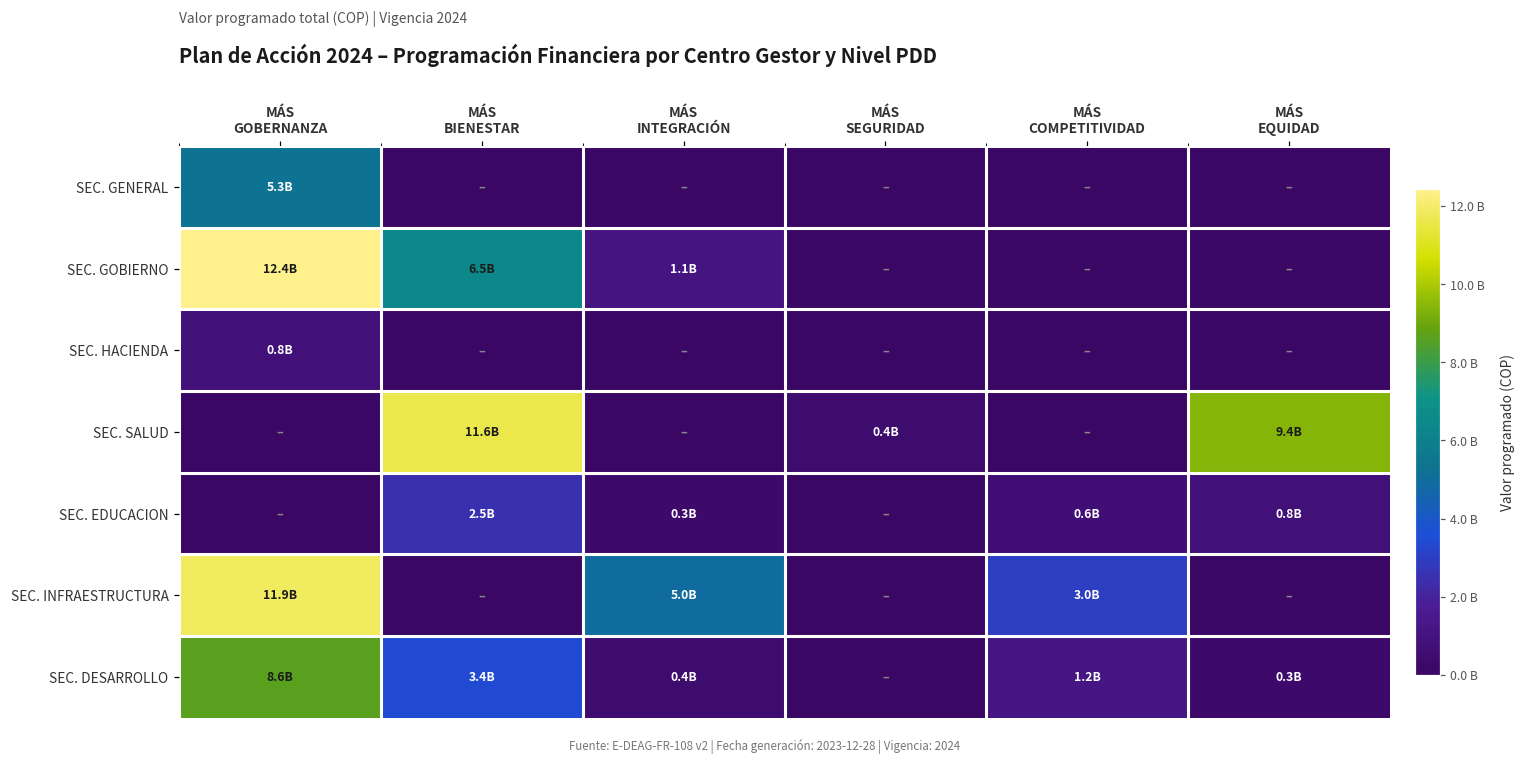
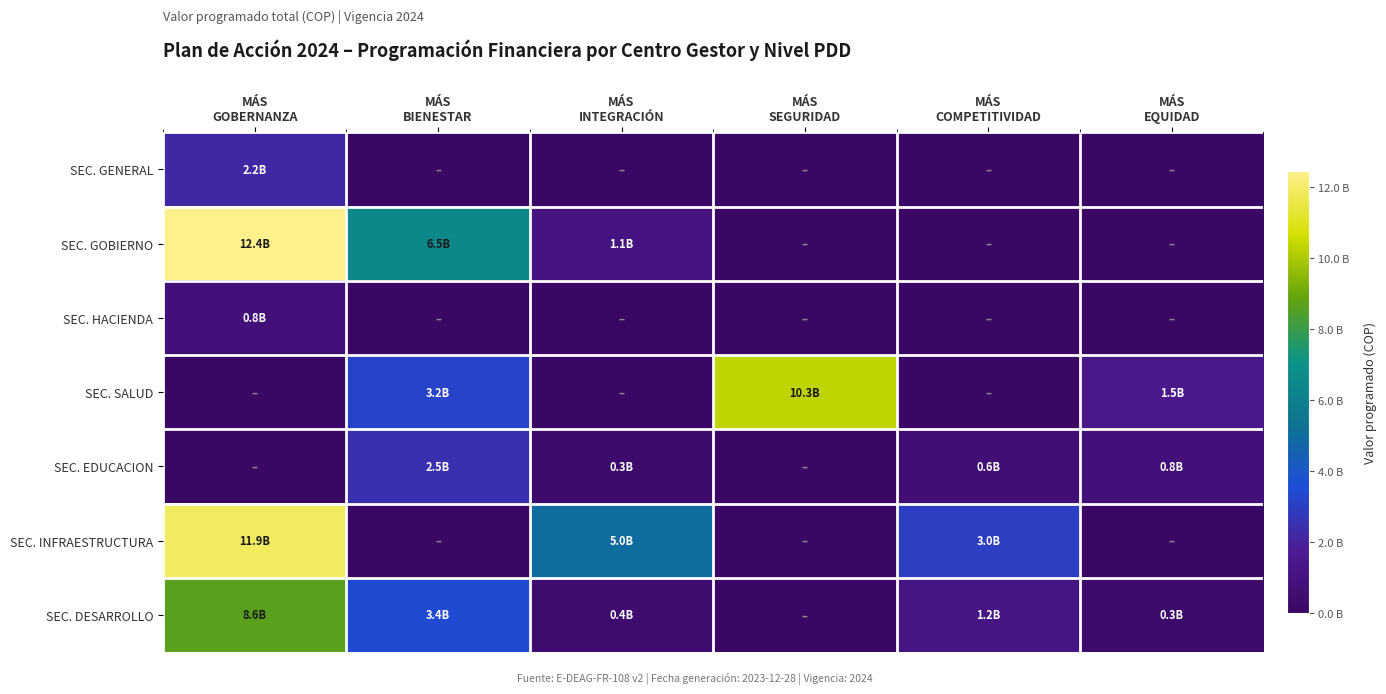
  {
    "SEC. GENERAL": {
-     "MÁS GOBERNANZA": "5.3B"
+     "MÁS GOBERNANZA": "2.2B"
    },
    "SEC. GOBIERNO": {
      "MÁS GOBERNANZA": "12.4B",
      "MÁS BIENESTAR": "6.5B",
      "MÁS INTEGRACIÓN": "1.1B"
    },
    "SEC. HACIENDA": {
      "MÁS GOBERNANZA": "0.8B"
    },
    "SEC. SALUD": {
-     "MÁS BIENESTAR": "11.6B",
-     "MÁS SEGURIDAD": "0.4B",
-     "MÁS EQUIDAD": "9.4B"
+     "MÁS BIENESTAR": "3.2B",
+     "MÁS SEGURIDAD": "10.3B",
+     "MÁS EQUIDAD": "1.5B"
    },
    "SEC. EDUCACION": {
      "MÁS BIENESTAR": "2.5B",
      "MÁS INTEGRACIÓN": "0.3B",
      "MÁS COMPETITIVIDAD": "0.6B",
      "MÁS EQUIDAD": "0.8B"
    },
    "SEC. INFRAESTRUCTURA": {
      "MÁS GOBERNANZA": "11.9B",
      "MÁS INTEGRACIÓN": "5.0B",
      "MÁS COMPETITIVIDAD": "3.0B"
    },
    "SEC. DESARROLLO": {
      "MÁS GOBERNANZA": "8.6B",
      "MÁS BIENESTAR": "3.4B",
      "MÁS INTEGRACIÓN": "0.4B",
      "MÁS COMPETITIVIDAD": "1.2B",
      "MÁS EQUIDAD": "0.3B"
    }
  }
